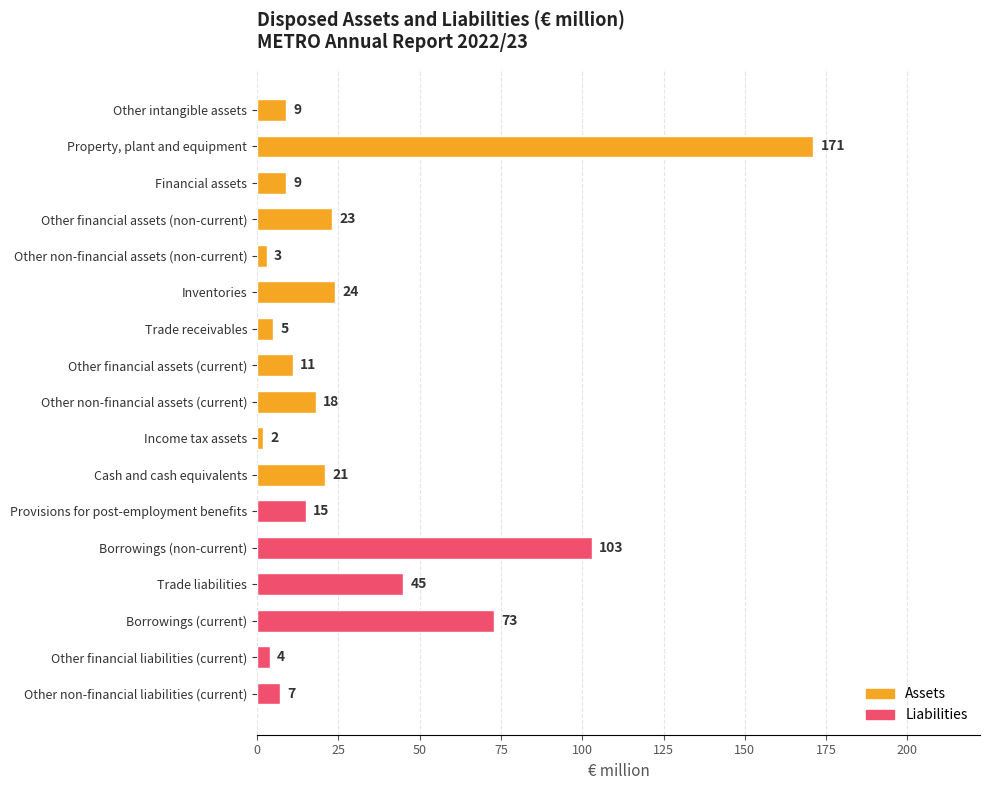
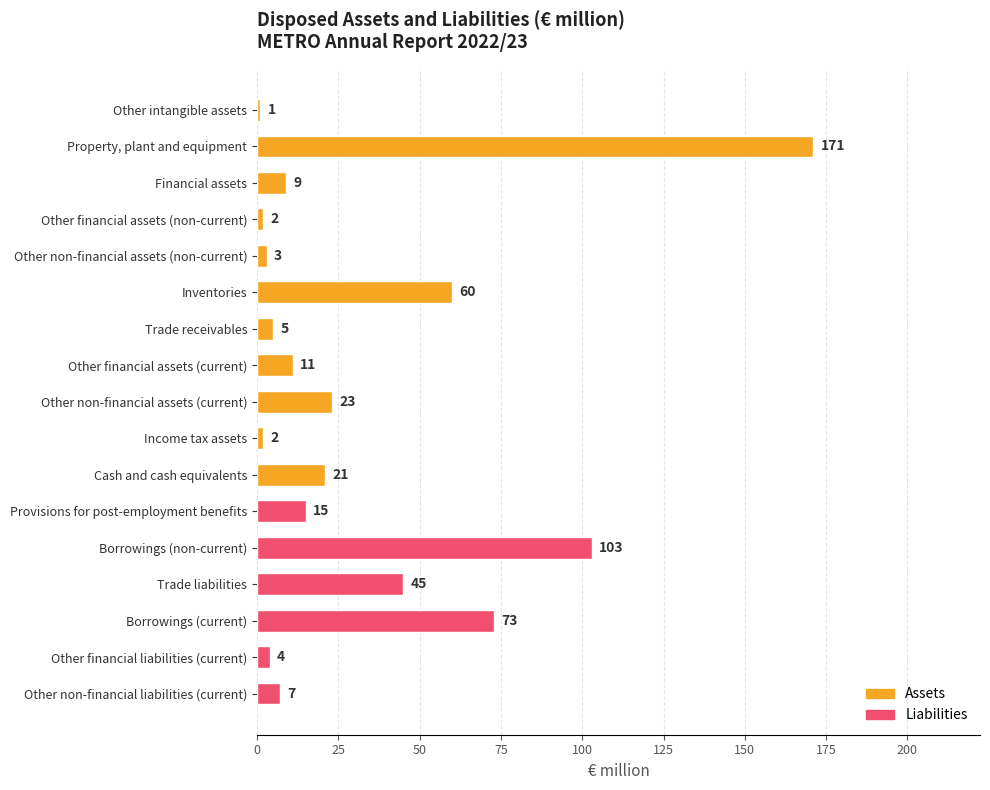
  {
-   "Other intangible assets": 9,
+   "Other intangible assets": 1,
    "Property, plant and equipment": 171,
    "Financial assets": 9,
-   "Other financial assets (non-current)": 23,
+   "Other financial assets (non-current)": 2,
    "Other non-financial assets (non-current)": 3,
-   "Inventories": 24,
+   "Inventories": 60,
    "Trade receivables": 5,
    "Other financial assets (current)": 11,
-   "Other non-financial assets (current)": 18,
+   "Other non-financial assets (current)": 23,
    "Income tax assets": 2,
    "Cash and cash equivalents": 21,
    "Provisions for post-employment benefits": 15,
    "Borrowings (non-current)": 103,
    "Trade liabilities": 45,
    "Borrowings (current)": 73,
    "Other financial liabilities (current)": 4,
    "Other non-financial liabilities (current)": 7
  }
